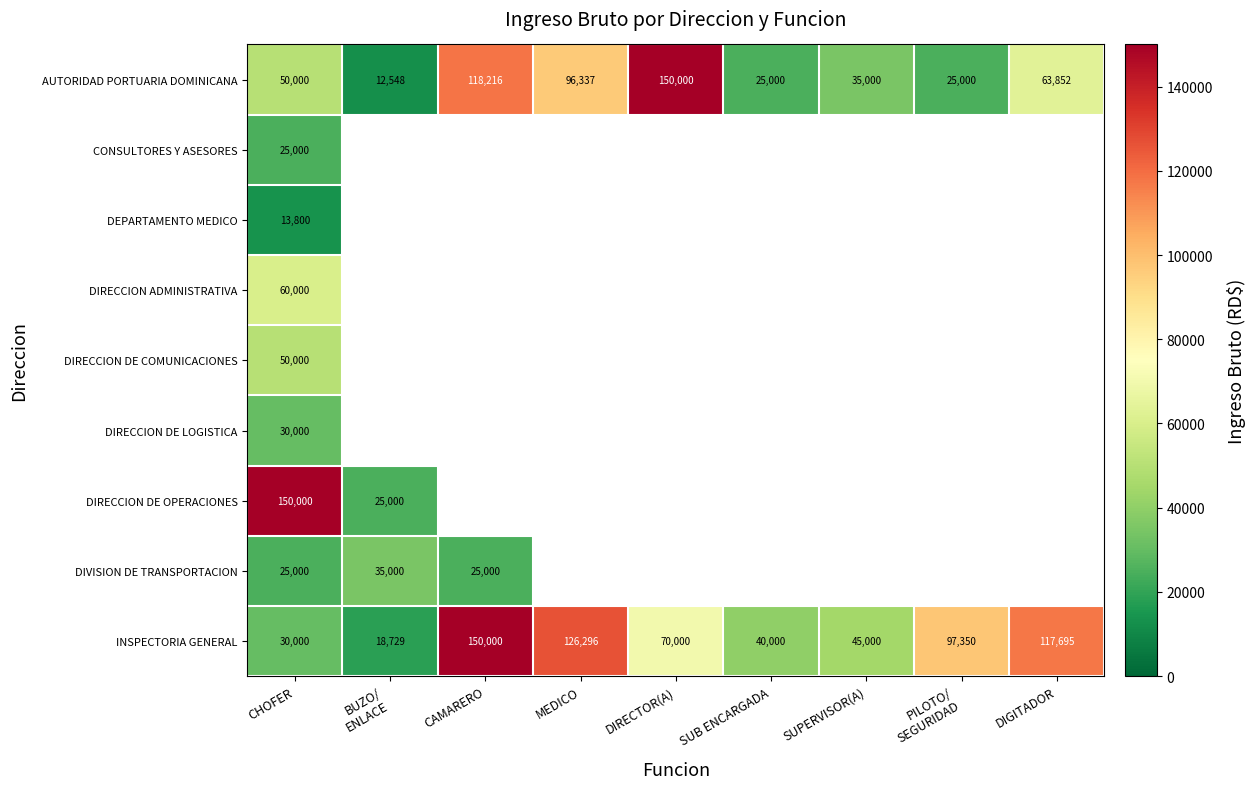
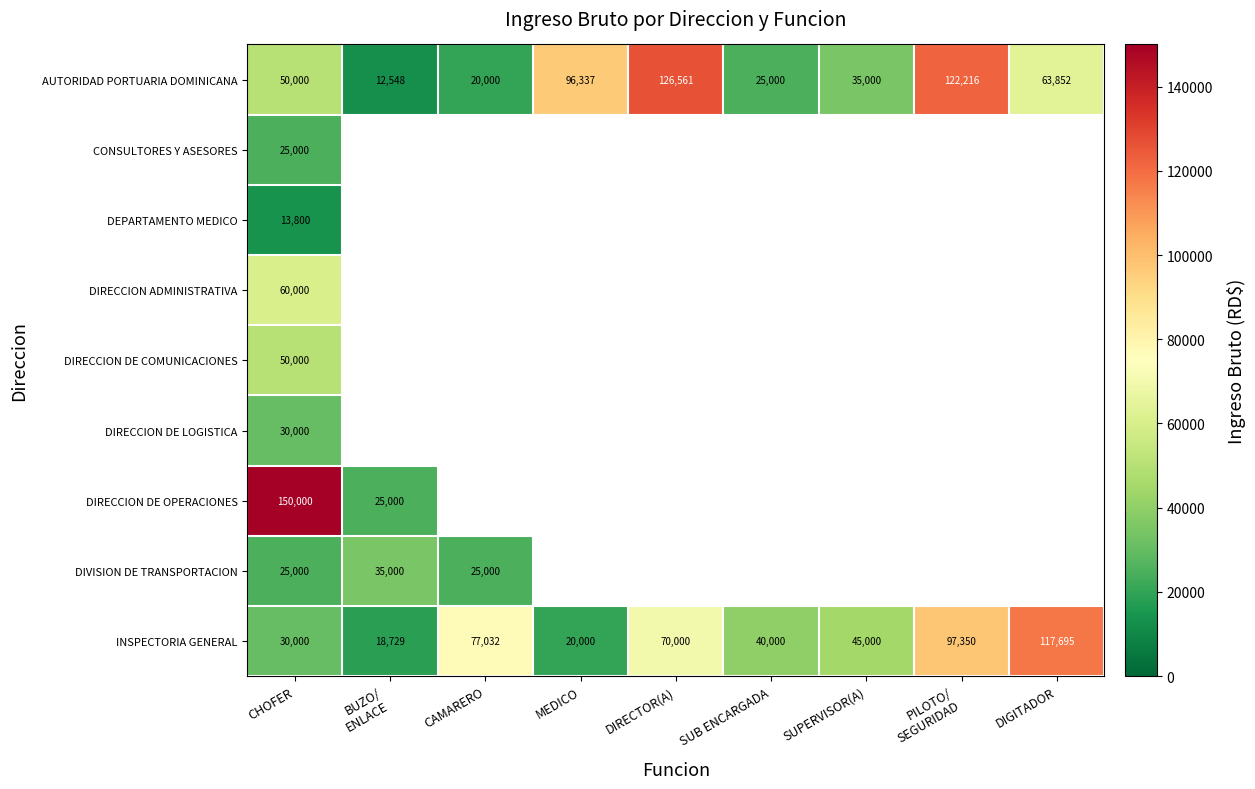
  {
    "AUTORIDAD PORTUARIA DOMINICANA": {
      "CHOFER": "50,000",
      "BUZO/ ENLACE": "12,548",
-     "CAMARERO": "118,216",
+     "CAMARERO": "20,000",
      "MEDICO": "96,337",
-     "DIRECTOR(A)": "150,000",
+     "DIRECTOR(A)": "126,561",
      "SUB ENCARGADA": "25,000",
      "SUPERVISOR(A)": "35,000",
-     "PILOTO/ SEGURIDAD": "25,000",
+     "PILOTO/ SEGURIDAD": "122,216",
      "DIGITADOR": "63,852"
    },
    "CONSULTORES Y ASESORES": {
      "CHOFER": "25,000"
    },
    "DEPARTAMENTO MEDICO": {
      "CHOFER": "13,800"
    },
    "DIRECCION ADMINISTRATIVA": {
      "CHOFER": "60,000"
    },
    "DIRECCION DE COMUNICACIONES": {
      "CHOFER": "50,000"
    },
    "DIRECCION DE LOGISTICA": {
      "CHOFER": "30,000"
    },
    "DIRECCION DE OPERACIONES": {
      "CHOFER": "150,000",
      "BUZO/ ENLACE": "25,000"
    },
    "DIVISION DE TRANSPORTACION": {
      "CHOFER": "25,000",
      "BUZO/ ENLACE": "35,000",
      "CAMARERO": "25,000"
    },
    "INSPECTORIA GENERAL": {
      "CHOFER": "30,000",
      "BUZO/ ENLACE": "18,729",
-     "CAMARERO": "150,000",
-     "MEDICO": "126,296",
+     "CAMARERO": "77,032",
+     "MEDICO": "20,000",
      "DIRECTOR(A)": "70,000",
      "SUB ENCARGADA": "40,000",
      "SUPERVISOR(A)": "45,000",
      "PILOTO/ SEGURIDAD": "97,350",
      "DIGITADOR": "117,695"
    }
  }
